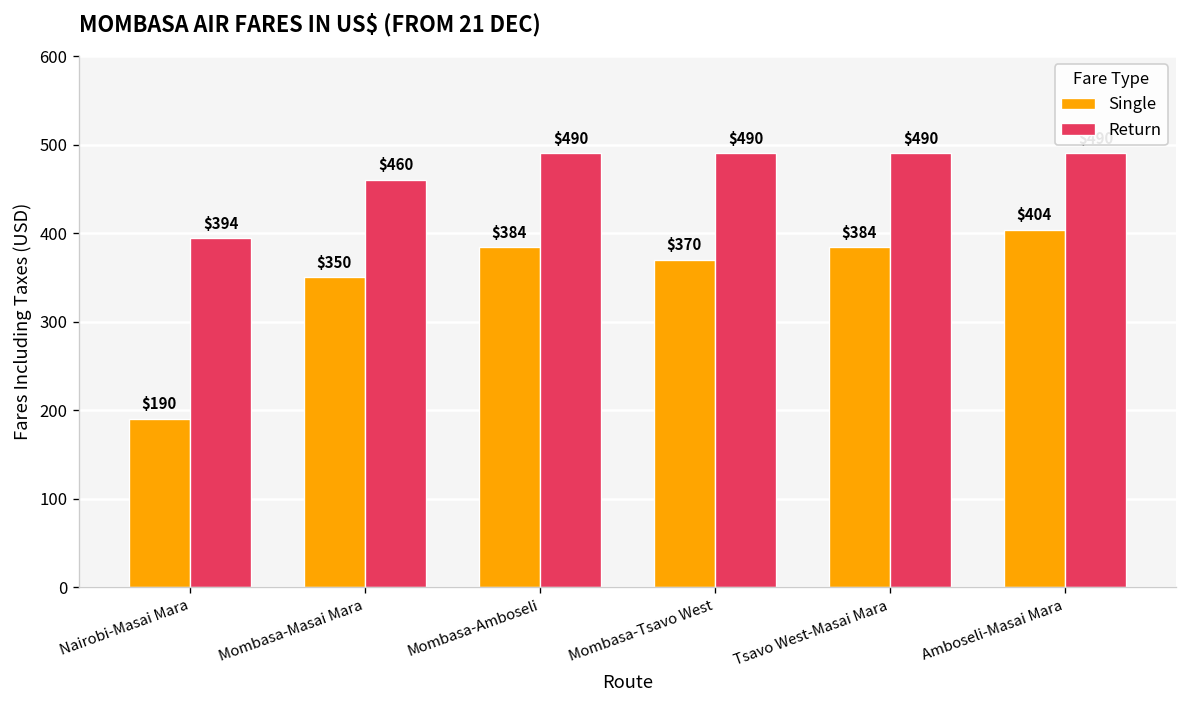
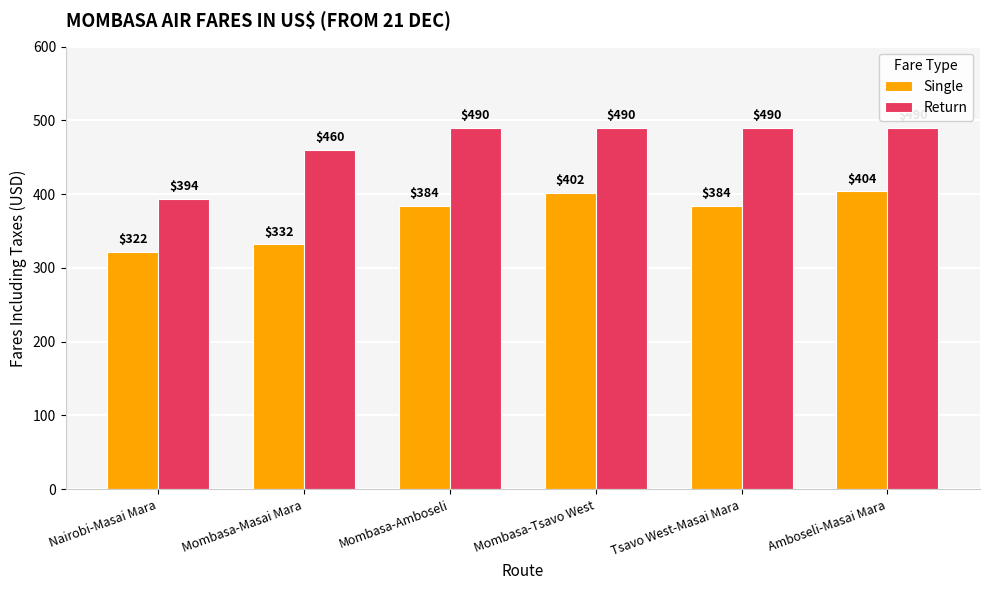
  {
    "Single": {
-     "Nairobi-Masai Mara": "$190",
-     "Mombasa-Masai Mara": "$350",
+     "Nairobi-Masai Mara": "$322",
+     "Mombasa-Masai Mara": "$332",
      "Mombasa-Amboseli": "$384",
-     "Mombasa-Tsavo West": "$370",
+     "Mombasa-Tsavo West": "$402",
      "Tsavo West-Masai Mara": "$384",
      "Amboseli-Masai Mara": "$404"
    },
    "Return": {
      "Nairobi-Masai Mara": "$394",
      "Mombasa-Masai Mara": "$460",
      "Mombasa-Amboseli": "$490",
      "Mombasa-Tsavo West": "$490",
      "Tsavo West-Masai Mara": "$490"
    }
  }
